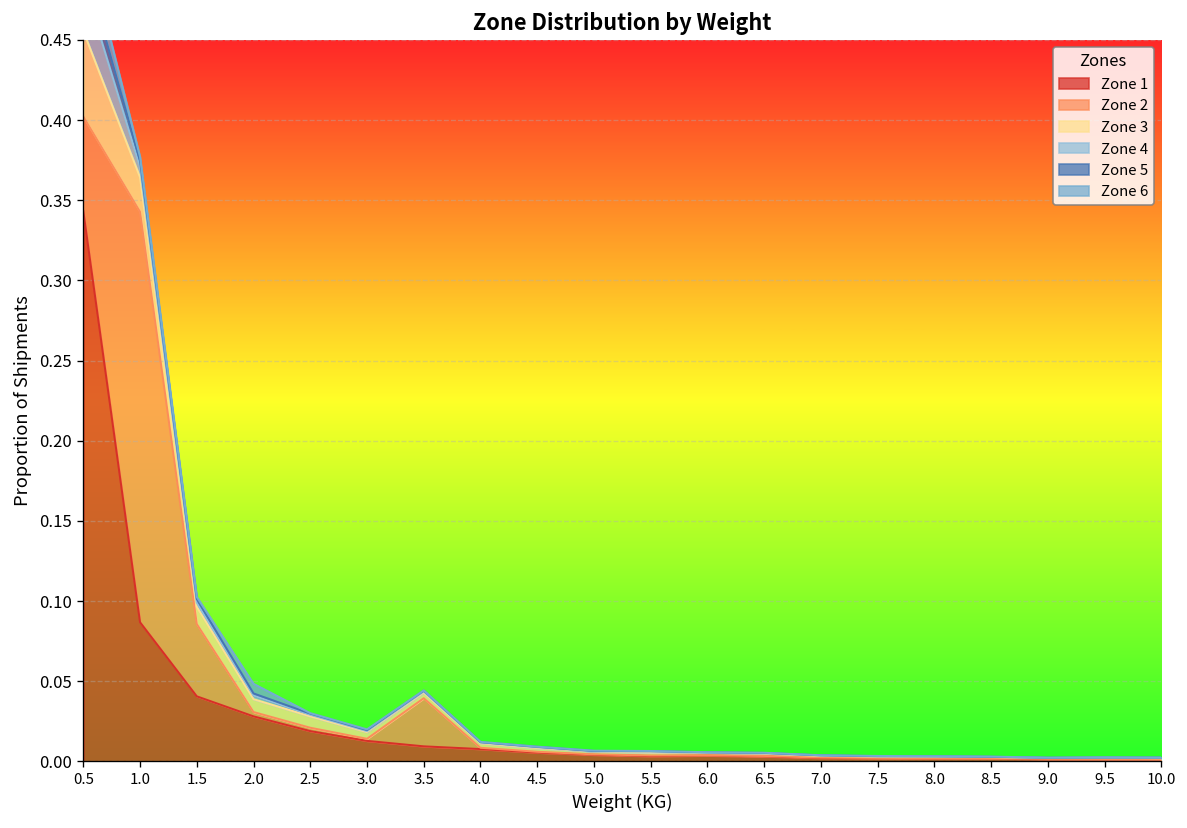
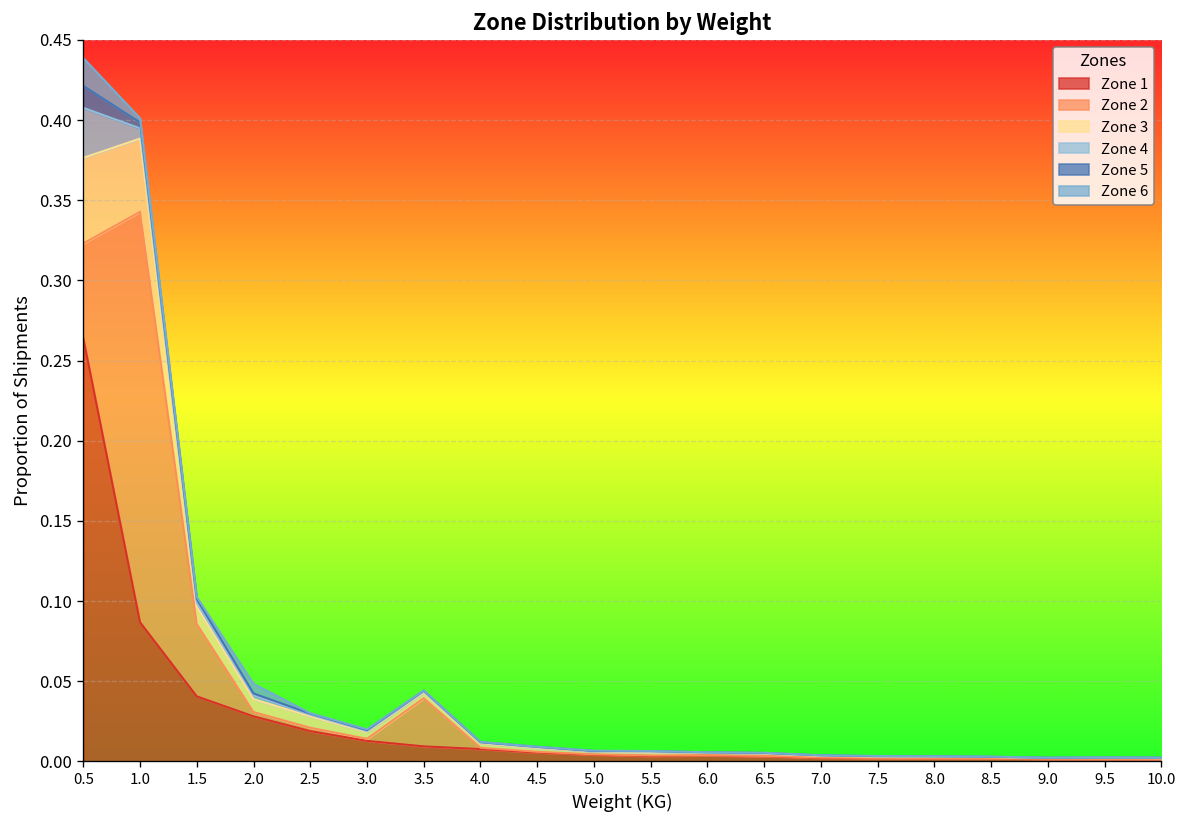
  {
    "Zone 1": {
-     "0.5": 0.343,
+     "0.5": 0.264,
      "1.0": 0.087,
      "1.5": 0.041,
      "2.0": 0.028,
      "2.5": 0.019,
      "3.5": 0.009
    },
    "Zone 2": {
      "0.5": 0.059,
      "1.0": 0.256,
      "1.5": 0.045,
      "2.0": 0.003,
      "2.5": 0.002,
      "3.5": 0.030
    },
    "Zone 3": {
-     "1.0": 0.022,
+     "1.0": 0.046,
      "1.5": 0.011,
      "2.0": 0.008
    },
    "Zone 5": {
      "1.0": 0.004
    }
  }
